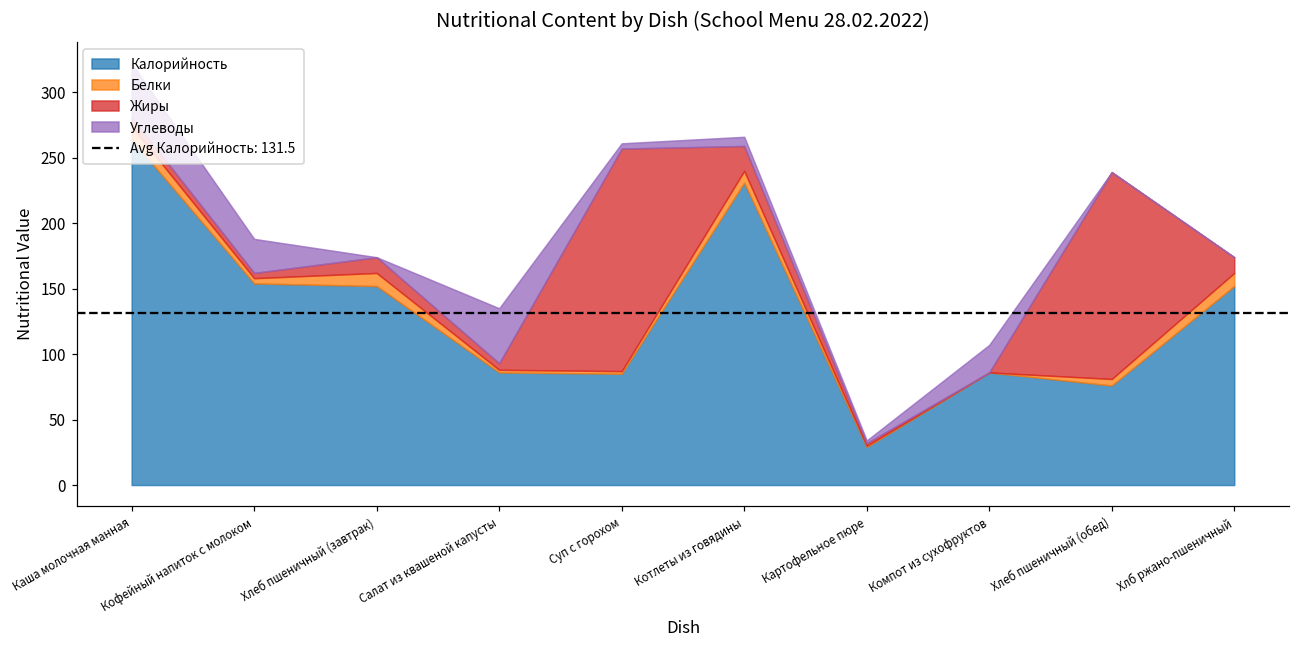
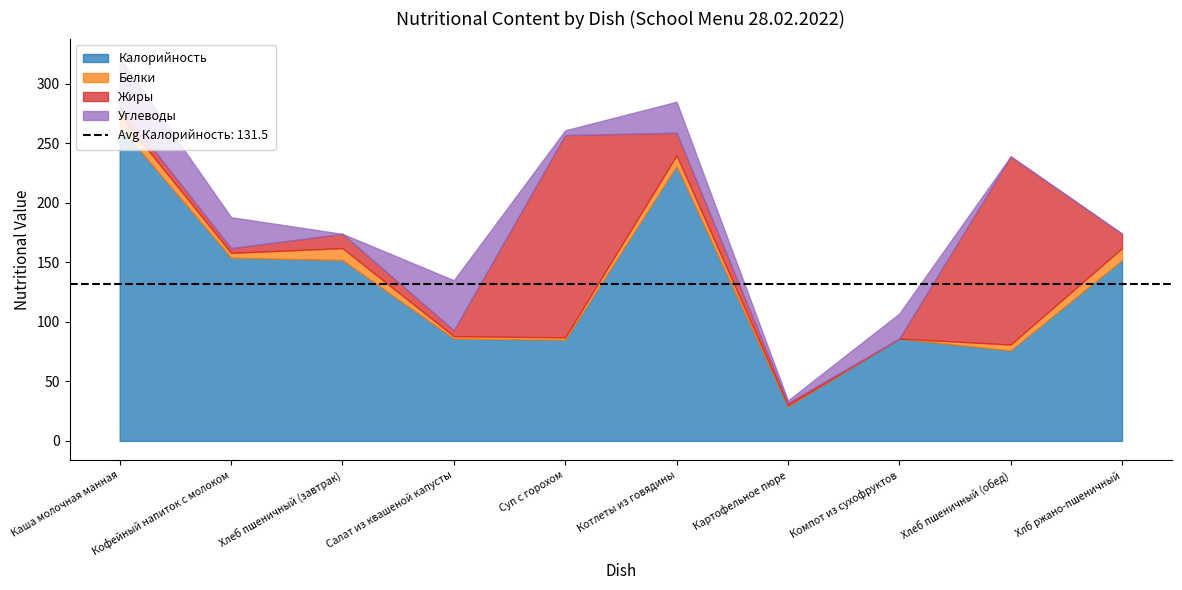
  {
    "Калорийность": {
      "Кофейный напиток с молоком": 154,
      "Хлеб пшеничный (завтрак)": 152,
      "Котлеты из говядины": 231,
      "Хлеб пшеничный (обед)": 76,
      "Хлб ржано-пшеничный": 152
    },
    "Белки": {
      "Кофейный напиток с молоком": 4,
      "Хлеб пшеничный (завтрак)": 10,
      "Котлеты из говядины": 9,
      "Хлеб пшеничный (обед)": 5,
      "Хлб ржано-пшеничный": 10
    },
    "Жиры": {
      "Кофейный напиток с молоком": 4,
      "Салат из квашеной капусты": 5,
      "Суп с горохом": 170,
      "Котлеты из говядины": 19
    },
    "Углеводы": {
      "Кофейный напиток с молоком": 26,
      "Салат из квашеной капусты": 42,
      "Суп с горохом": 4,
-     "Котлеты из говядины": 7,
+     "Котлеты из говядины": 26,
      "Компот из сухофруктов": 21
    }
  }
